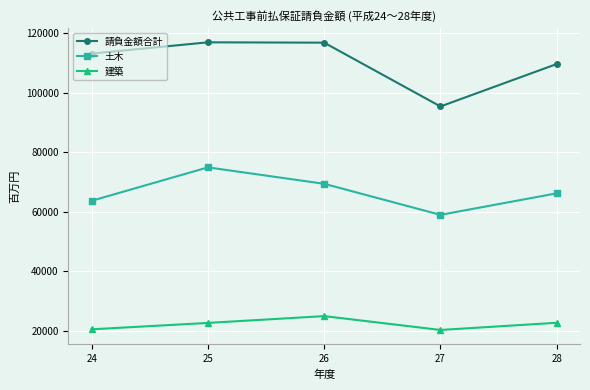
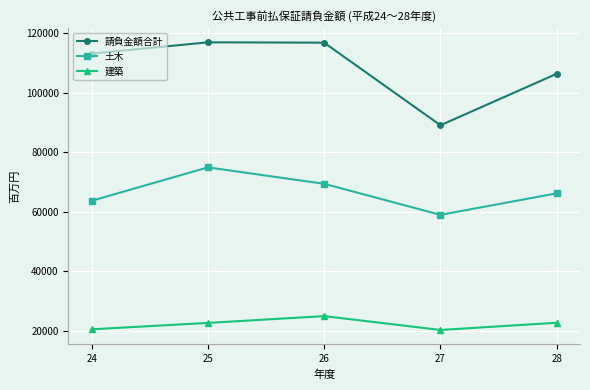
  {
    "請負金額合計": {
      "25": 117000,
      "26": 117000,
-     "27": 95000,
-     "28": 110000
+     "27": 89000,
+     "28": 106000
    }
  }
